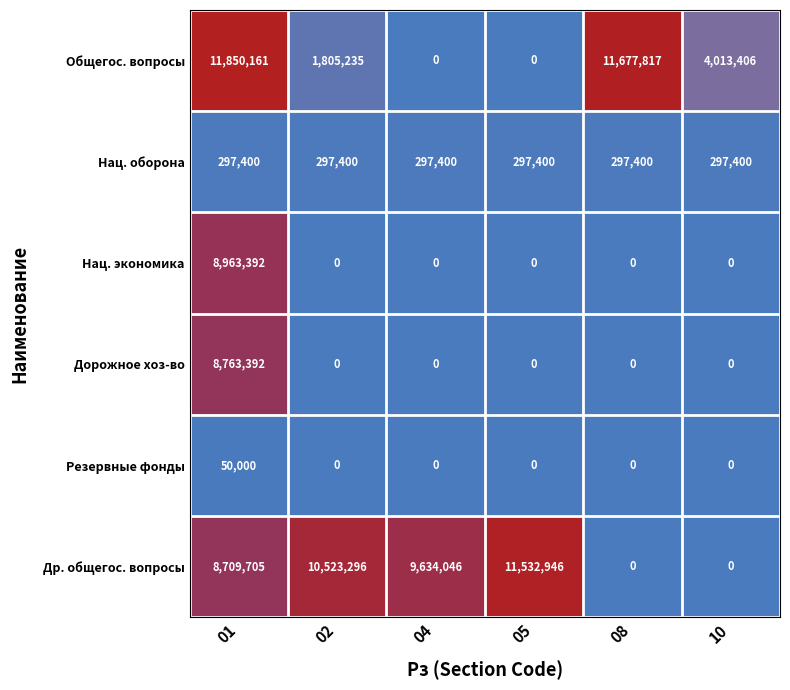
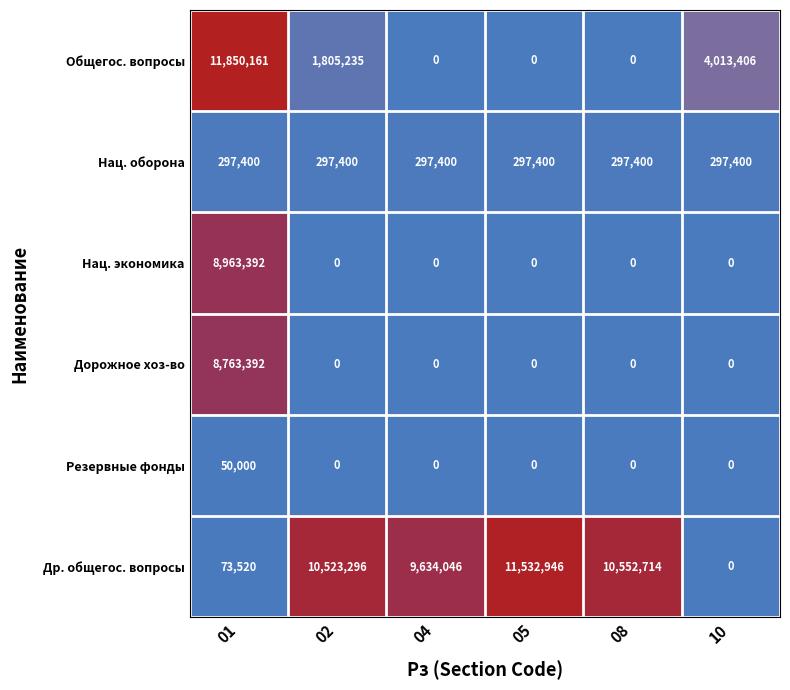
  {
    "Общегос. вопросы": {
      "01": "11,850,161",
      "02": "1,805,235",
      "04": "0",
      "05": "0",
-     "08": "11,677,817",
+     "08": "0",
      "10": "4,013,406"
    },
    "Нац. оборона": {
      "01": "297,400",
      "02": "297,400",
      "04": "297,400",
      "05": "297,400",
      "08": "297,400",
      "10": "297,400"
    },
    "Нац. экономика": {
      "01": "8,963,392",
      "02": "0",
      "04": "0",
      "05": "0",
      "08": "0",
      "10": "0"
    },
    "Дорожное хоз-во": {
      "01": "8,763,392",
      "02": "0",
      "04": "0",
      "05": "0",
      "08": "0",
      "10": "0"
    },
    "Резервные фонды": {
      "01": "50,000",
      "02": "0",
      "04": "0",
      "05": "0",
      "08": "0",
      "10": "0"
    },
    "Др. общегос. вопросы": {
-     "01": "8,709,705",
+     "01": "73,520",
      "02": "10,523,296",
      "04": "9,634,046",
      "05": "11,532,946",
-     "08": "0",
+     "08": "10,552,714",
      "10": "0"
    }
  }
